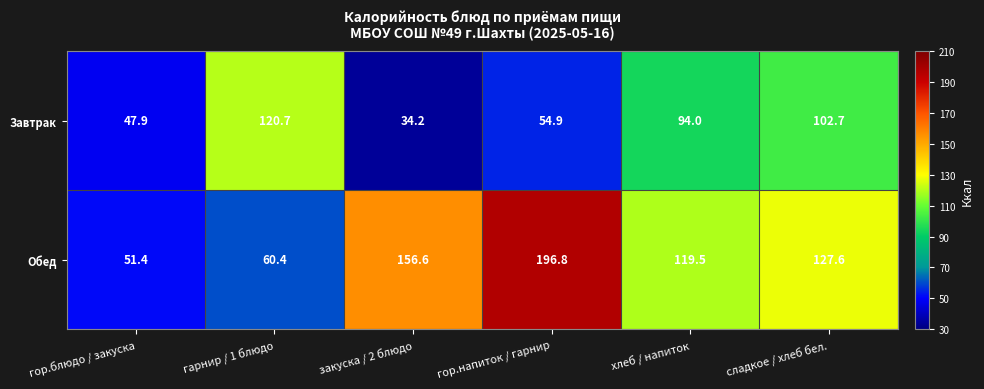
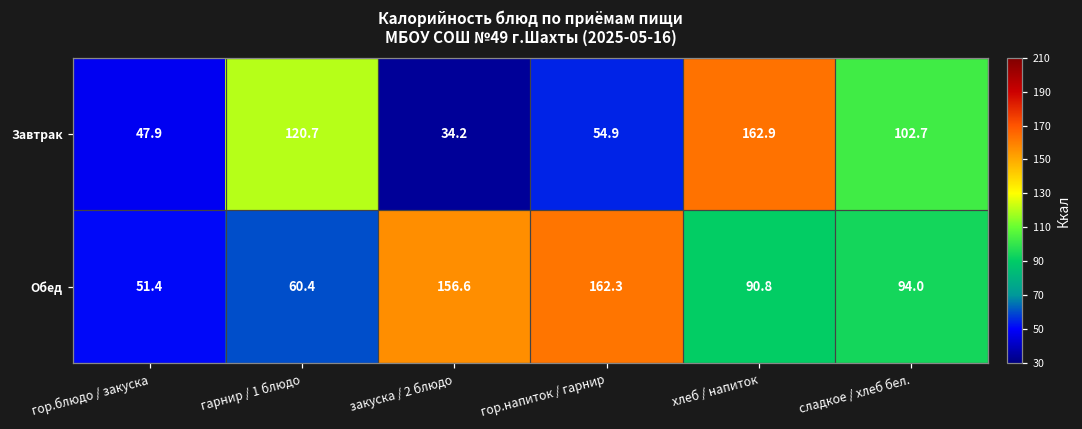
  {
    "Завтрак": {
      "гор.блюдо / закуска": 47.9,
      "гарнир / 1 блюдо": 120.7,
      "закуска / 2 блюдо": 34.2,
      "гор.напиток / гарнир": 54.9,
-     "хлеб / напиток": 94.0,
+     "хлеб / напиток": 162.9,
      "сладкое / хлеб бел.": 102.7
    },
    "Обед": {
      "гор.блюдо / закуска": 51.4,
      "гарнир / 1 блюдо": 60.4,
      "закуска / 2 блюдо": 156.6,
-     "гор.напиток / гарнир": 196.8,
-     "хлеб / напиток": 119.5,
-     "сладкое / хлеб бел.": 127.6
+     "гор.напиток / гарнир": 162.3,
+     "хлеб / напиток": 90.8,
+     "сладкое / хлеб бел.": 94.0
    }
  }
